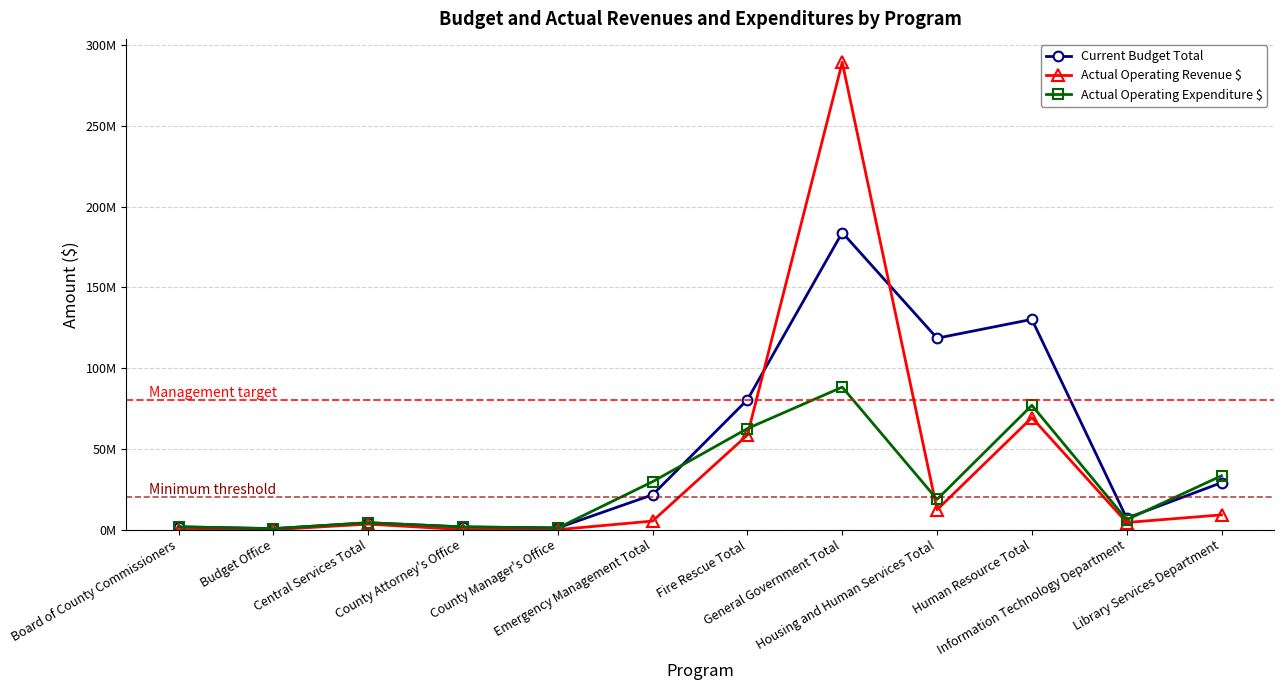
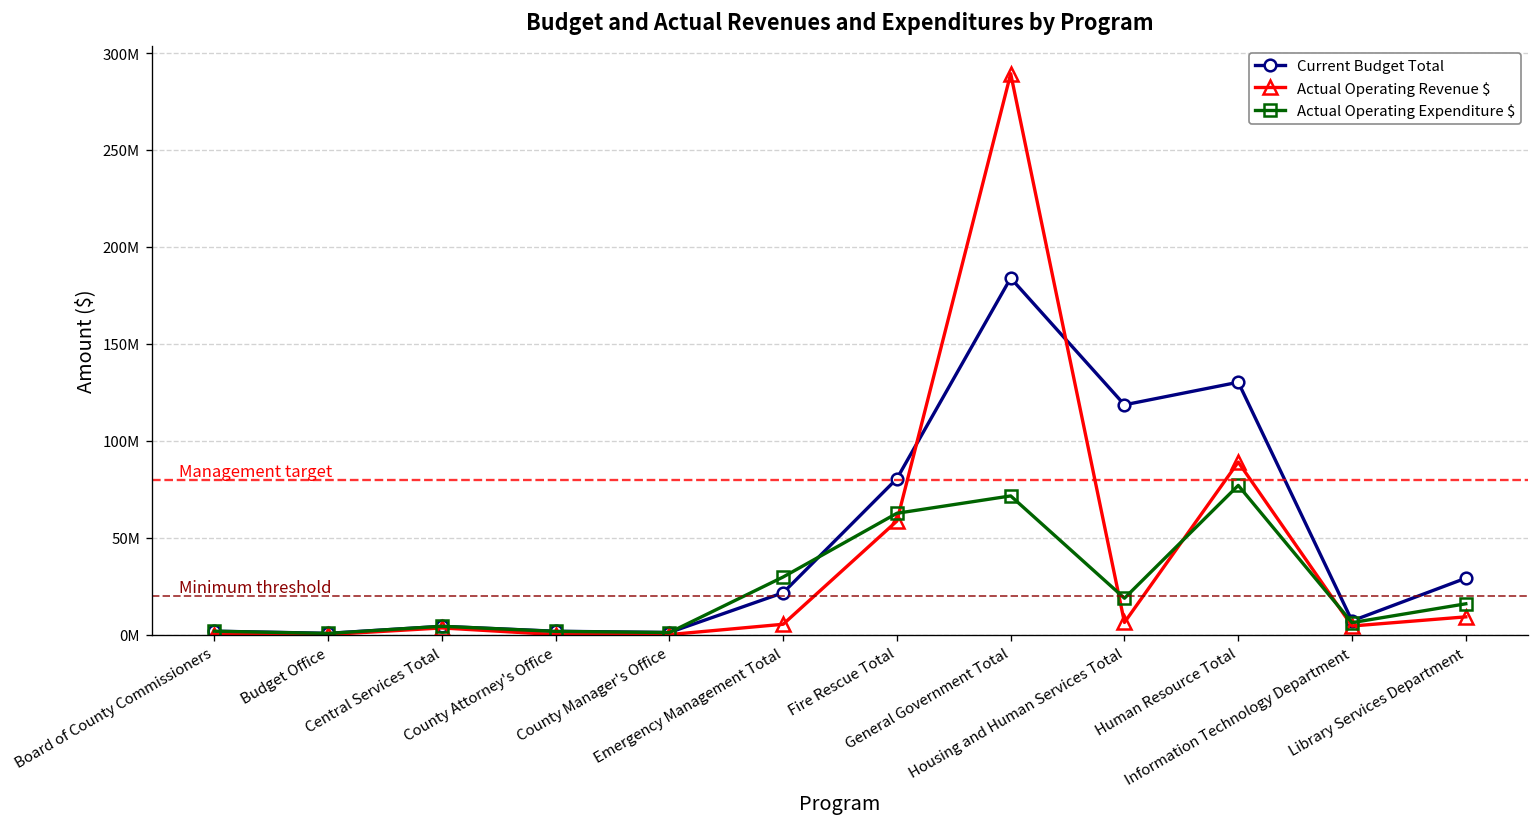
  {
    "Current Budget Total": {
      "Emergency Management Total": 22000000,
      "Fire Rescue Total": 80000000,
      "General Government Total": 184000000,
      "Housing and Human Services Total": 119000000,
      "Human Resource Total": 130000000,
      "Library Services Department": 29000000
    },
    "Actual Operating Revenue $": {
      "Board of County Commissioners": 0,
      "County Attorney's Office": 0,
      "Emergency Management Total": 5000000,
      "Fire Rescue Total": 59000000,
      "General Government Total": 289000000,
-     "Housing and Human Services Total": 12000000,
-     "Human Resource Total": 69000000,
+     "Housing and Human Services Total": 6000000,
+     "Human Resource Total": 89000000,
      "Information Technology Department": 4000000,
      "Library Services Department": 9000000
    },
    "Actual Operating Expenditure $": {
      "Emergency Management Total": 30000000,
      "Fire Rescue Total": 63000000,
-     "General Government Total": 88000000,
+     "General Government Total": 72000000,
      "Housing and Human Services Total": 19000000,
      "Human Resource Total": 77000000,
-     "Library Services Department": 33000000
+     "Library Services Department": 16000000
    }
  }
